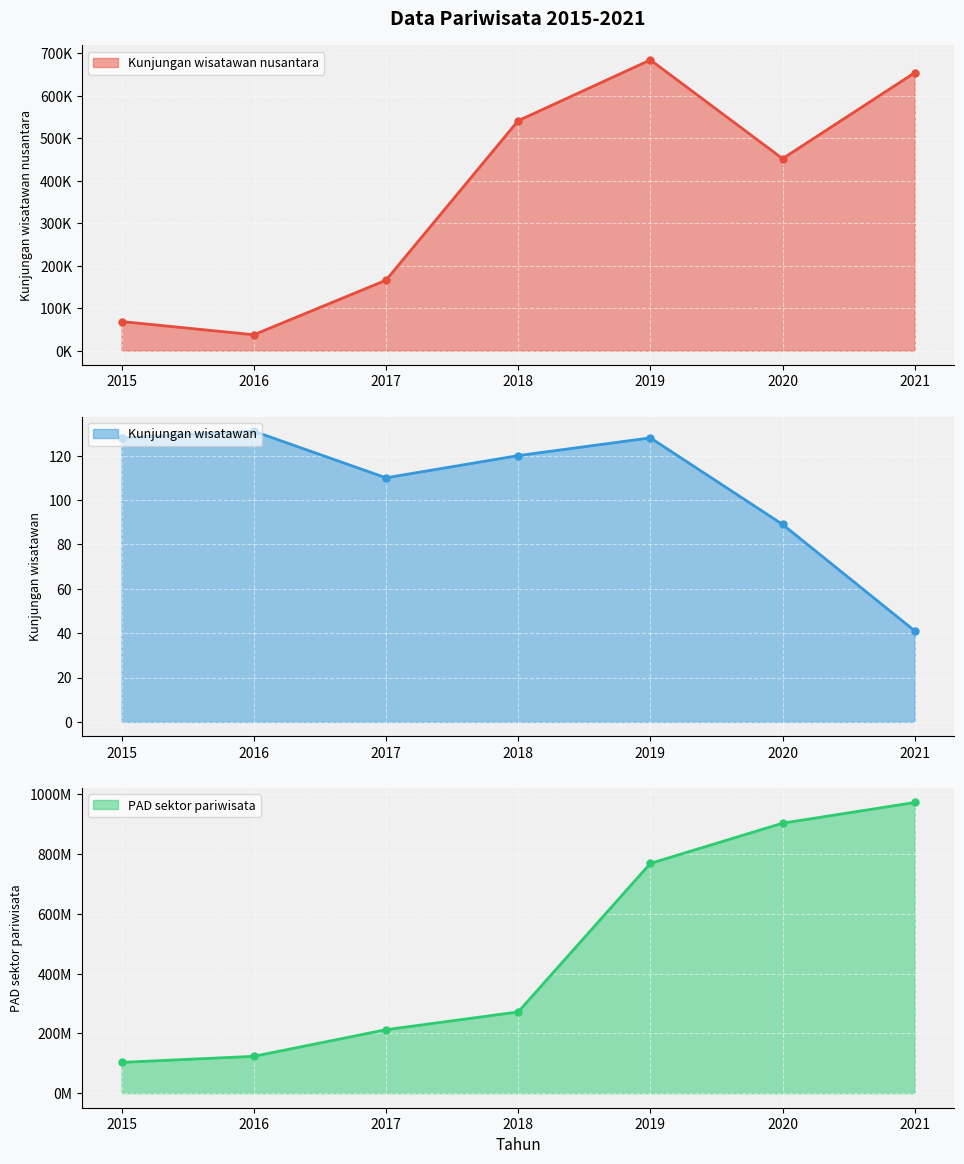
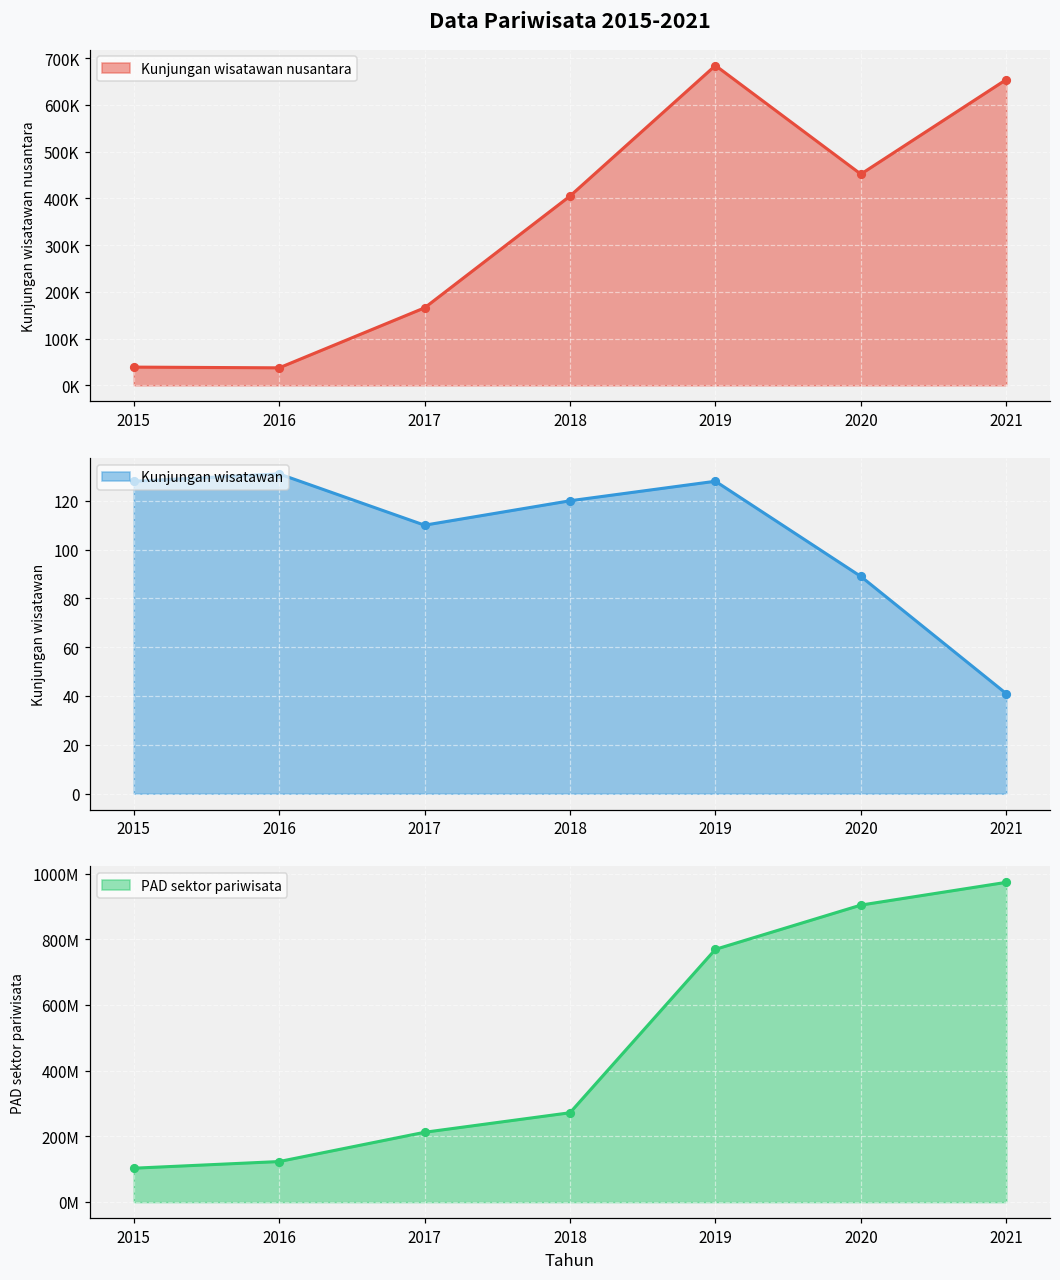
  {
    "Data Pariwisata 2015-2021": {
-     "2015": 70000,
+     "2015": 40000,
      "2016": 40000,
      "2017": 170000,
-     "2018": 540000,
+     "2018": 410000,
      "2019": 680000,
      "2020": 450000,
      "2021": 650000
    }
  }
